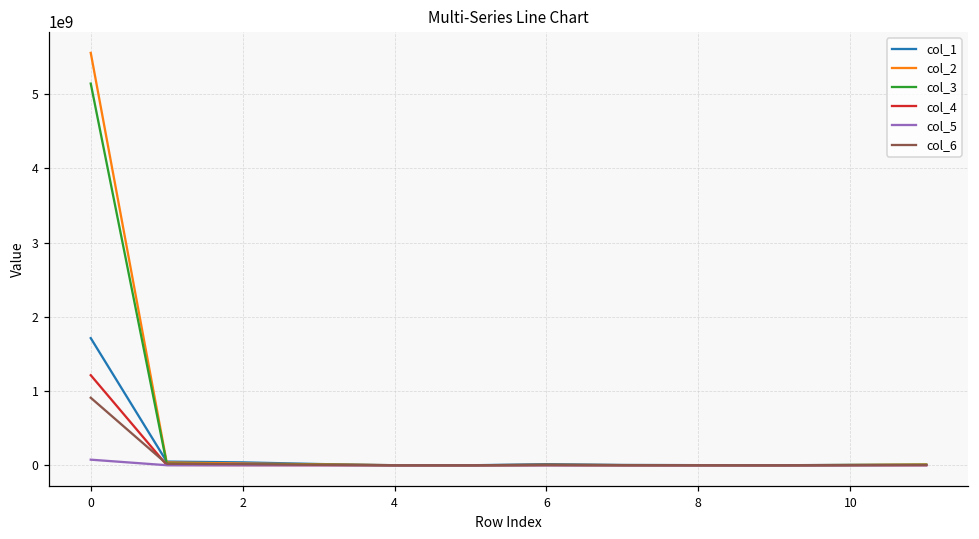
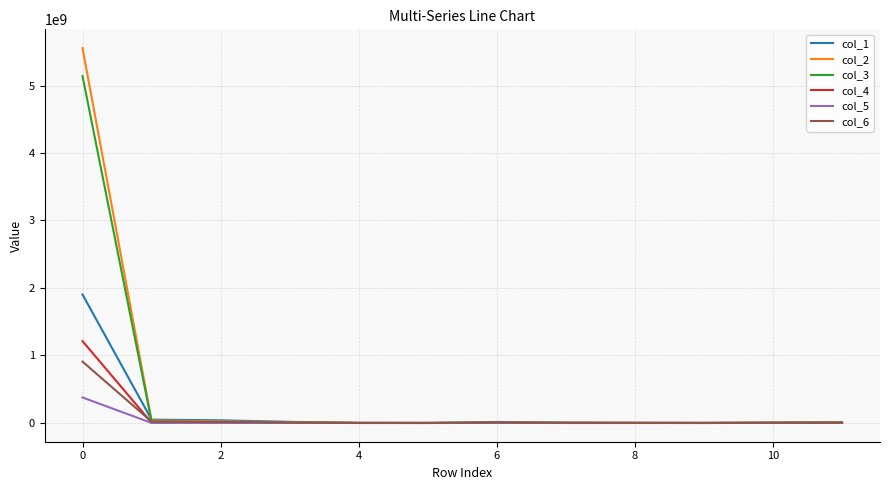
  {
    "col_1": {
-     "0": 1700000000
+     "0": 1900000000
    },
    "col_2": {
      "0": 5600000000
    },
    "col_3": {
      "0": 5100000000
    },
    "col_4": {
      "0": 1200000000
    },
    "col_5": {
-     "0": 100000000
+     "0": 400000000
    },
    "col_6": {
      "0": 900000000
    }
  }
